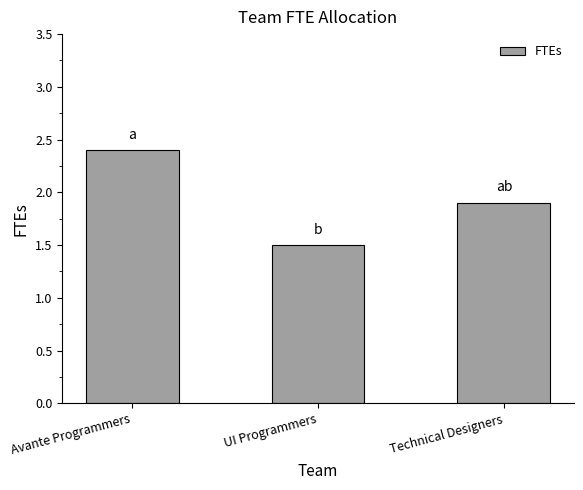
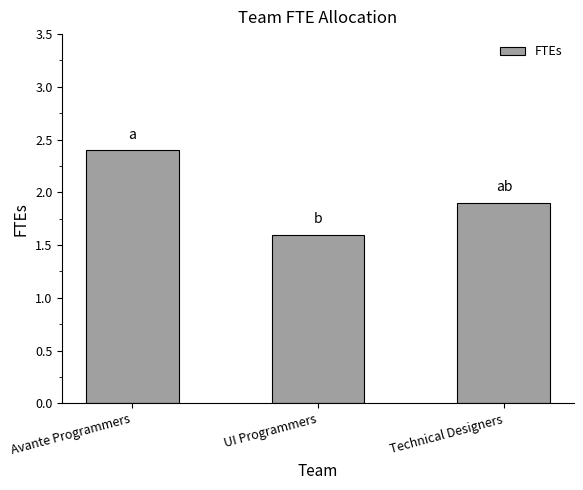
  {
    "Avante Programmers": 2.4,
-   "UI Programmers": 1.5,
+   "UI Programmers": 1.6,
    "Technical Designers": 1.9
  }
